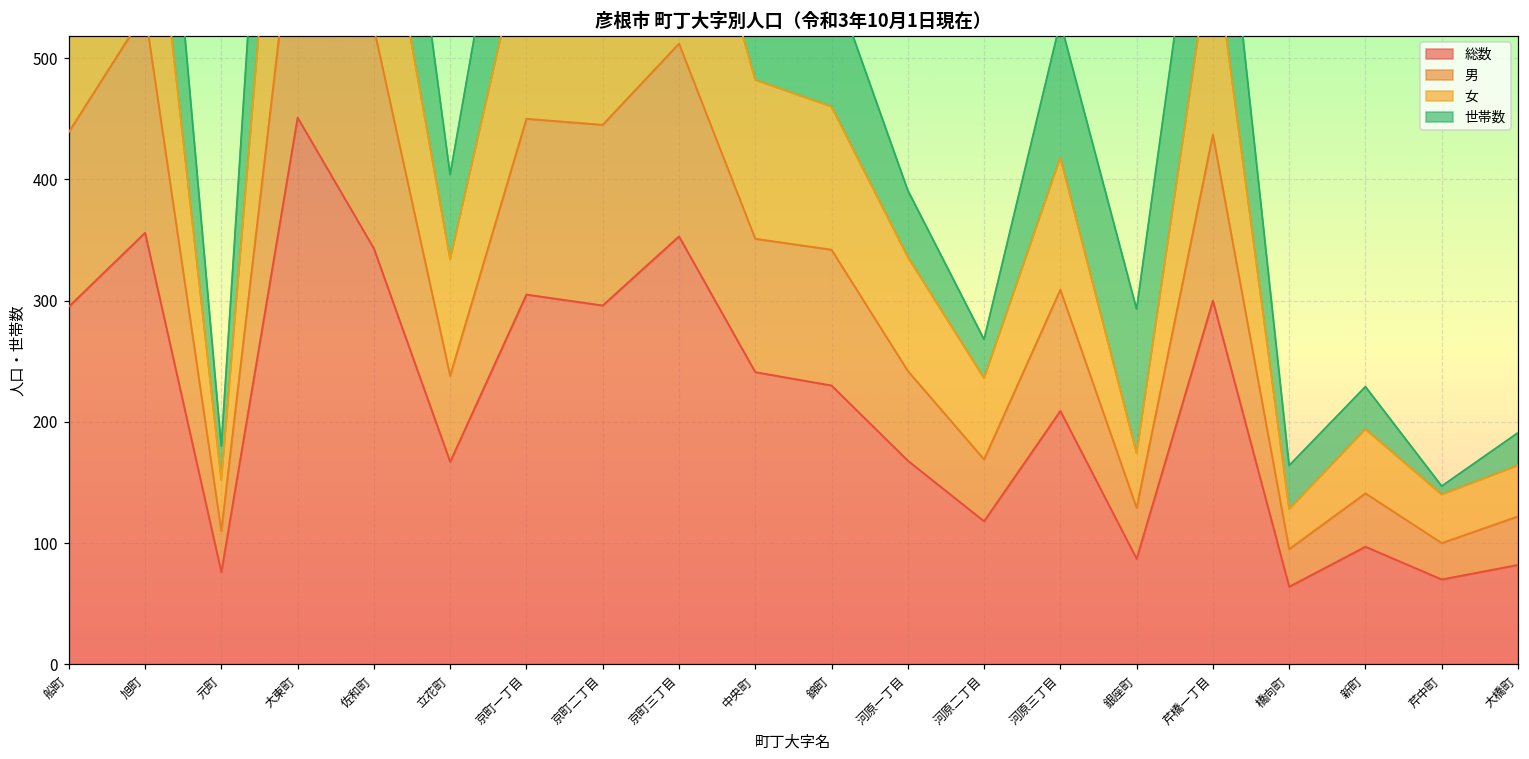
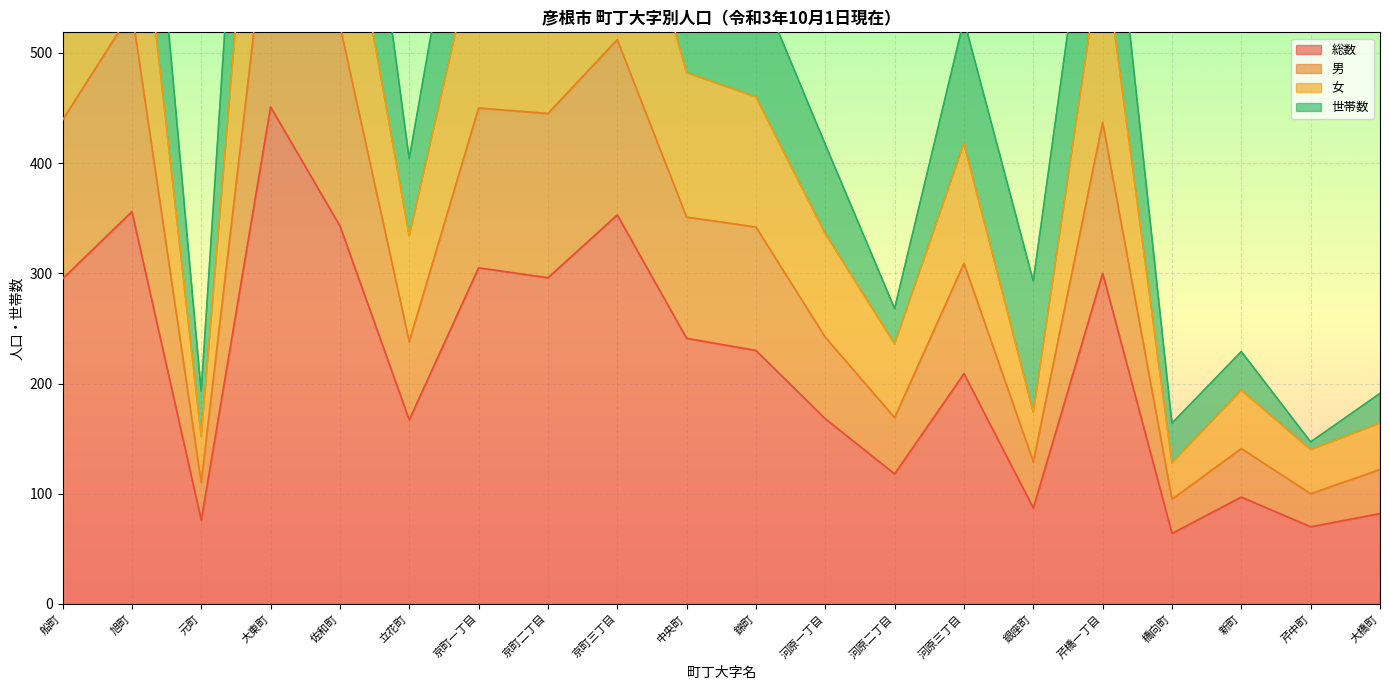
  {
    "世帯数": {
-     "元町": 28,
+     "元町": 41,
      "立花町": 70,
-     "河原一丁目": 55,
+     "河原一丁目": 81,
      "河原二丁目": 32,
      "銀座町": 119,
      "橋向町": 36,
      "新町": 35,
      "芹中町": 7,
      "大橋町": 27
    }
  }
